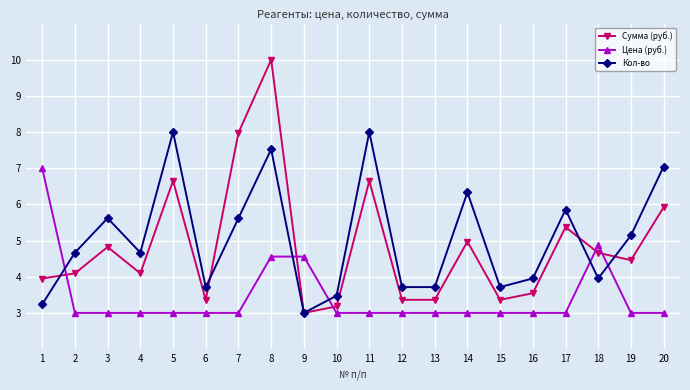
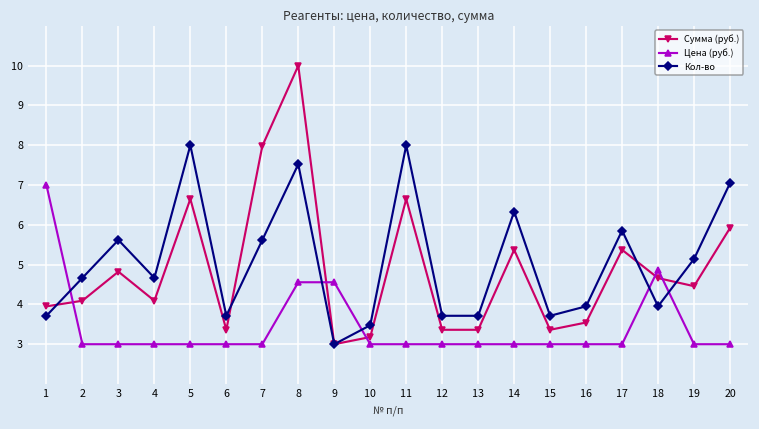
  {
    "Сумма (руб.)": {
      "1": 4.0,
      "2": 4.1,
      "3": 4.8,
      "4": 4.1,
      "5": 6.7,
      "6": 3.4,
      "7": 8.0,
      "8": 10.0,
      "10": 3.2,
      "11": 6.7,
      "12": 3.4,
      "13": 3.4,
-     "14": 5.0,
+     "14": 5.4,
      "15": 3.4,
      "16": 3.5,
      "17": 5.4,
      "18": 4.7,
      "19": 4.5,
      "20": 5.9
    },
    "Цена (руб.)": {
      "1": 7.0,
      "2": 3.0,
      "3": 3.0,
      "4": 3.0,
      "5": 3.0,
      "6": 3.0,
      "7": 3.0,
      "8": 4.6,
      "9": 4.6,
      "10": 3.0,
      "11": 3.0,
      "12": 3.0,
      "13": 3.0,
      "14": 3.0,
      "15": 3.0,
      "16": 3.0,
      "17": 3.0,
      "18": 4.9,
      "19": 3.0,
      "20": 3.0
    },
    "Кол-во": {
-     "1": 3.2,
+     "1": 3.7,
      "2": 4.7,
      "3": 5.6,
      "4": 4.7,
      "5": 8.0,
      "6": 3.7,
      "7": 5.6,
      "8": 7.5,
      "10": 3.5,
      "11": 8.0,
      "12": 3.7,
      "13": 3.7,
      "14": 6.3,
      "15": 3.7,
      "16": 4.0,
      "17": 5.9,
      "18": 4.0,
      "19": 5.1,
      "20": 7.0
    }
  }
